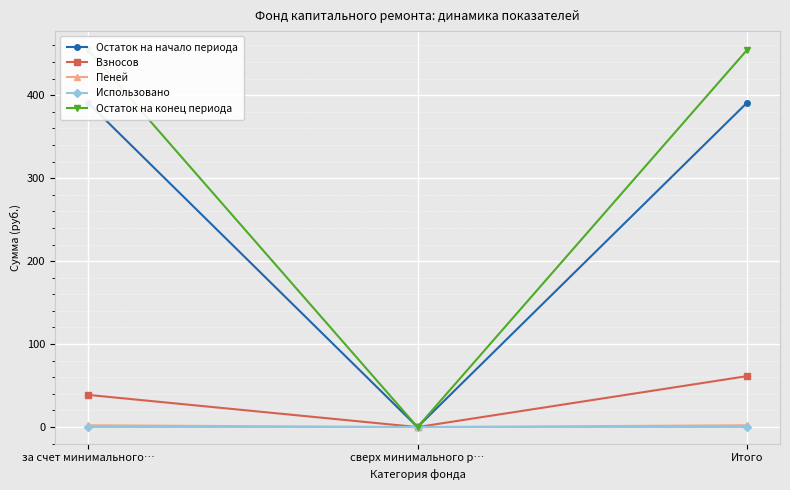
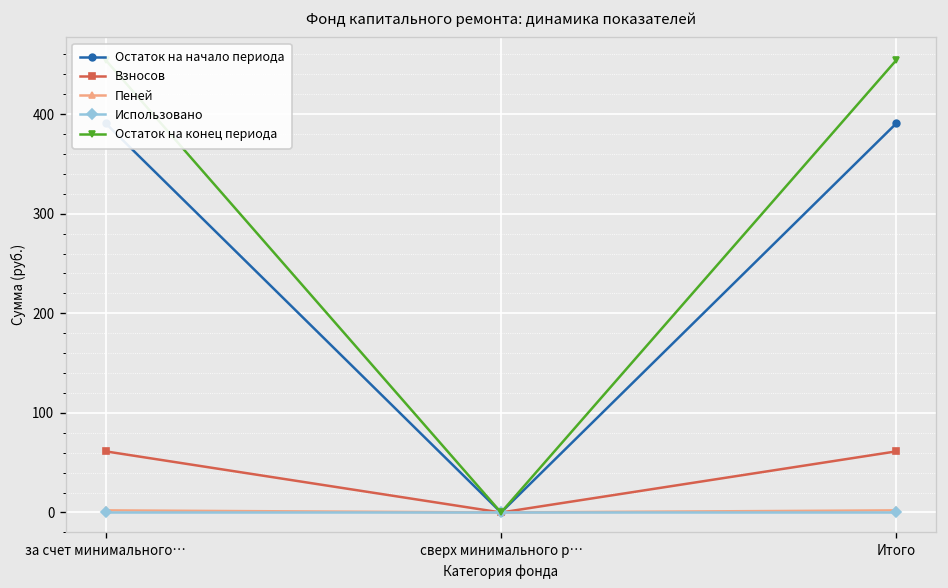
  {
    "Остаток на начало периода": {
      "Итого": 390
    },
    "Взносов": {
-     "за счет минимального…": 40,
+     "за счет минимального…": 60,
      "Итого": 60
    },
    "Остаток на конец периода": {
      "Итого": 450
    }
  }
